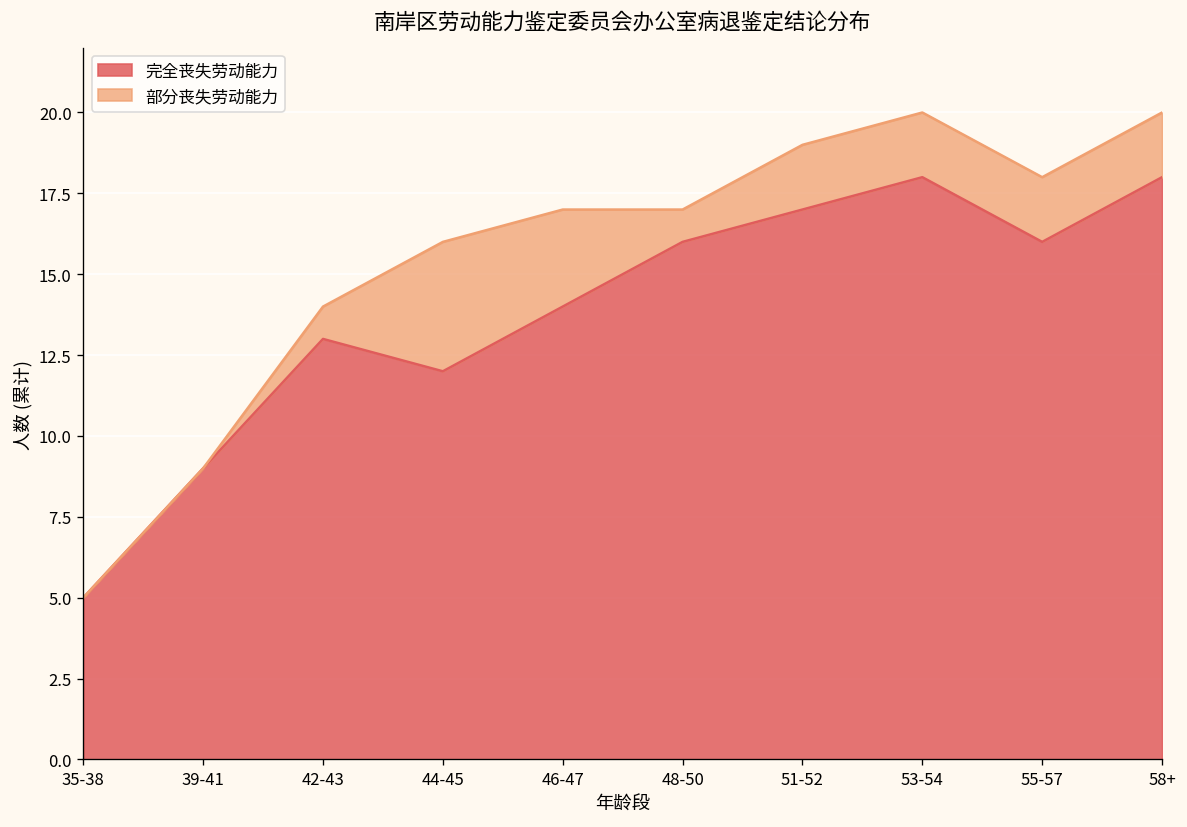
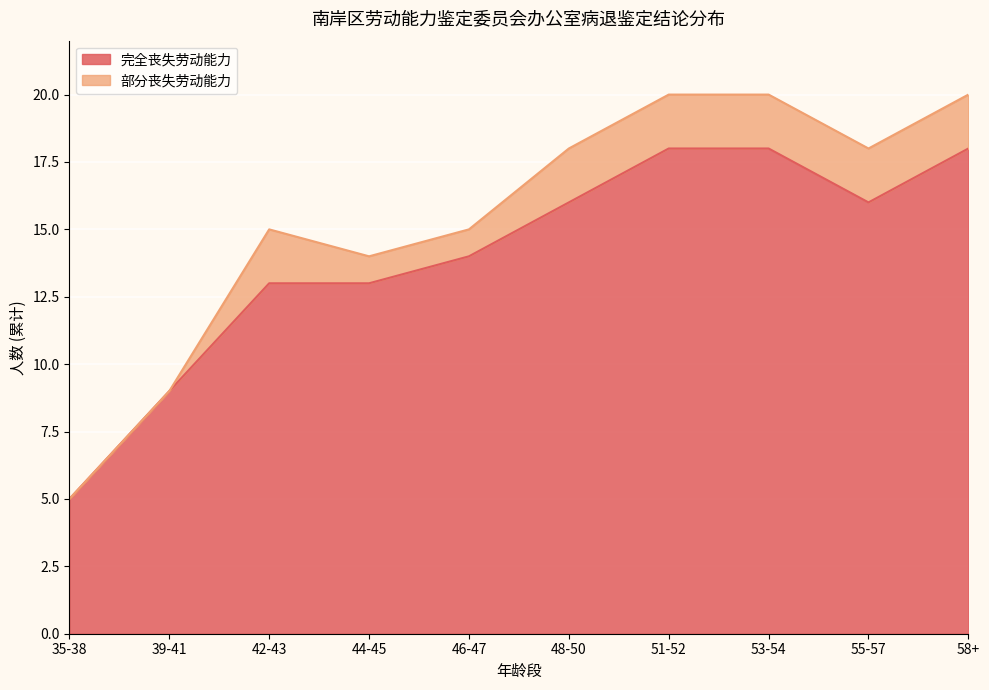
  {
    "完全丧失劳动能力": {
      "42-43": 13,
-     "44-45": 12,
+     "44-45": 13,
      "46-47": 14,
      "48-50": 16,
-     "51-52": 17,
+     "51-52": 18,
      "53-54": 18,
      "55-57": 16,
      "58+": 18
    },
    "部分丧失劳动能力": {
-     "42-43": 1,
-     "44-45": 4,
-     "46-47": 3,
-     "48-50": 1,
+     "42-43": 2,
+     "44-45": 1,
+     "46-47": 1,
+     "48-50": 2,
      "51-52": 2,
      "53-54": 2,
      "55-57": 2,
      "58+": 2
    }
  }
